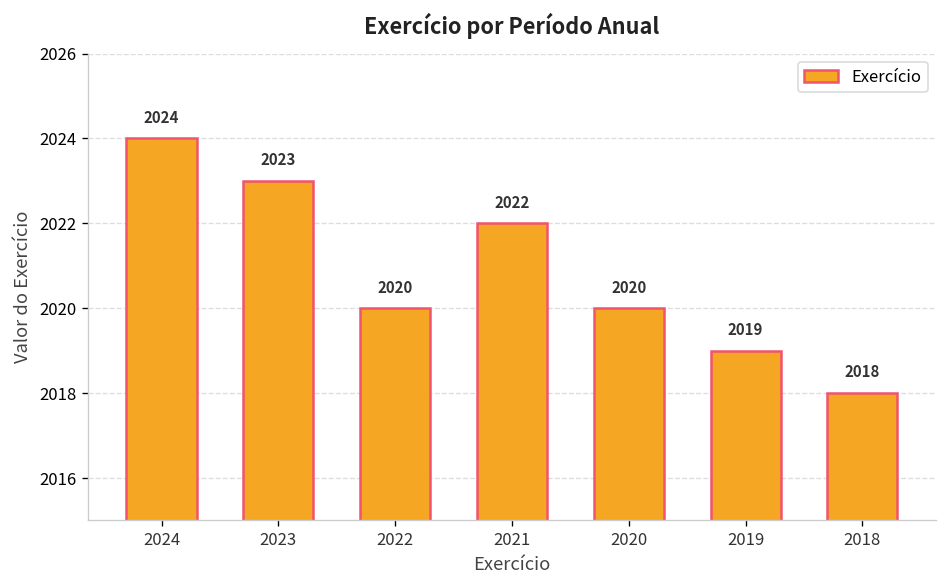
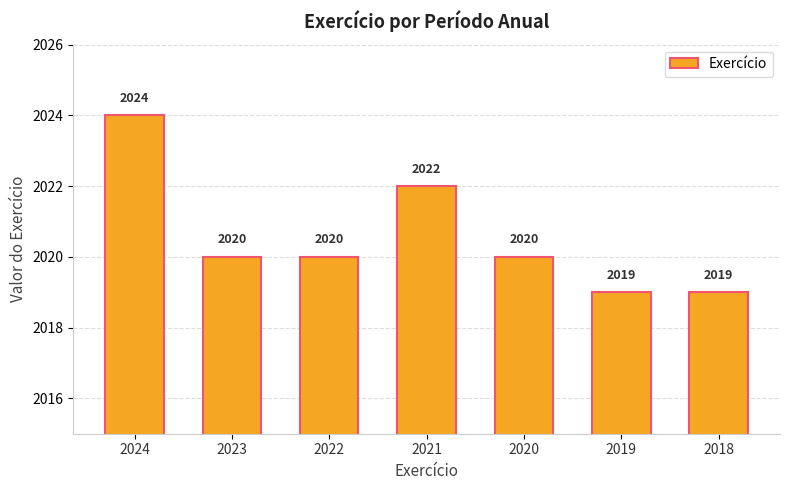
  {
    "2024": 2024,
-   "2023": 2023,
+   "2023": 2020,
    "2022": 2020,
    "2021": 2022,
    "2020": 2020,
    "2019": 2019,
-   "2018": 2018
+   "2018": 2019
  }
